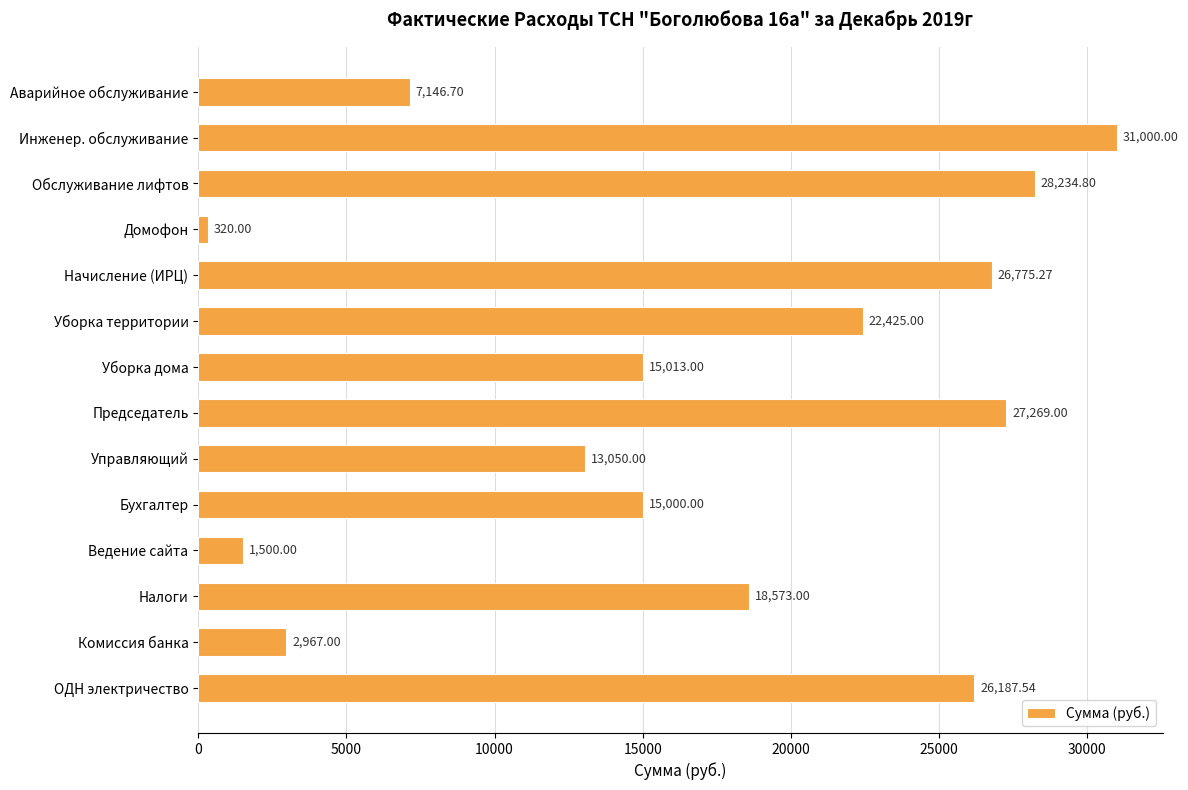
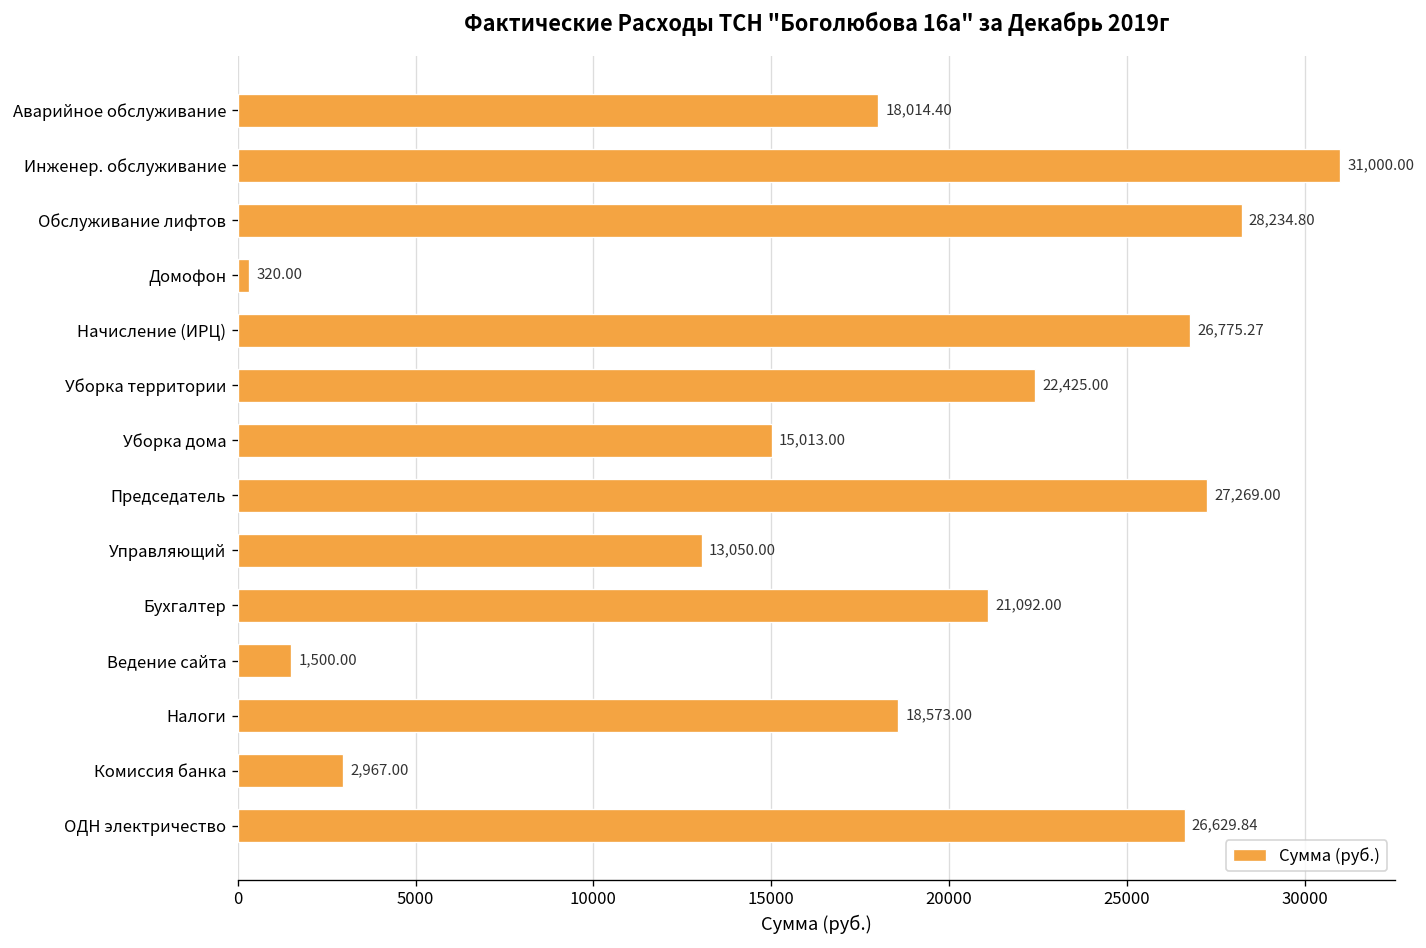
  {
-   "Аварийное обслуживание": "7,146.70",
+   "Аварийное обслуживание": "18,014.40",
    "Инженер. обслуживание": "31,000.00",
    "Обслуживание лифтов": "28,234.80",
    "Домофон": "320.00",
    "Начисление (ИРЦ)": "26,775.27",
    "Уборка территории": "22,425.00",
    "Уборка дома": "15,013.00",
    "Председатель": "27,269.00",
    "Управляющий": "13,050.00",
-   "Бухгалтер": "15,000.00",
+   "Бухгалтер": "21,092.00",
    "Ведение сайта": "1,500.00",
    "Налоги": "18,573.00",
    "Комиссия банка": "2,967.00",
-   "ОДН электричество": "26,187.54"
+   "ОДН электричество": "26,629.84"
  }
